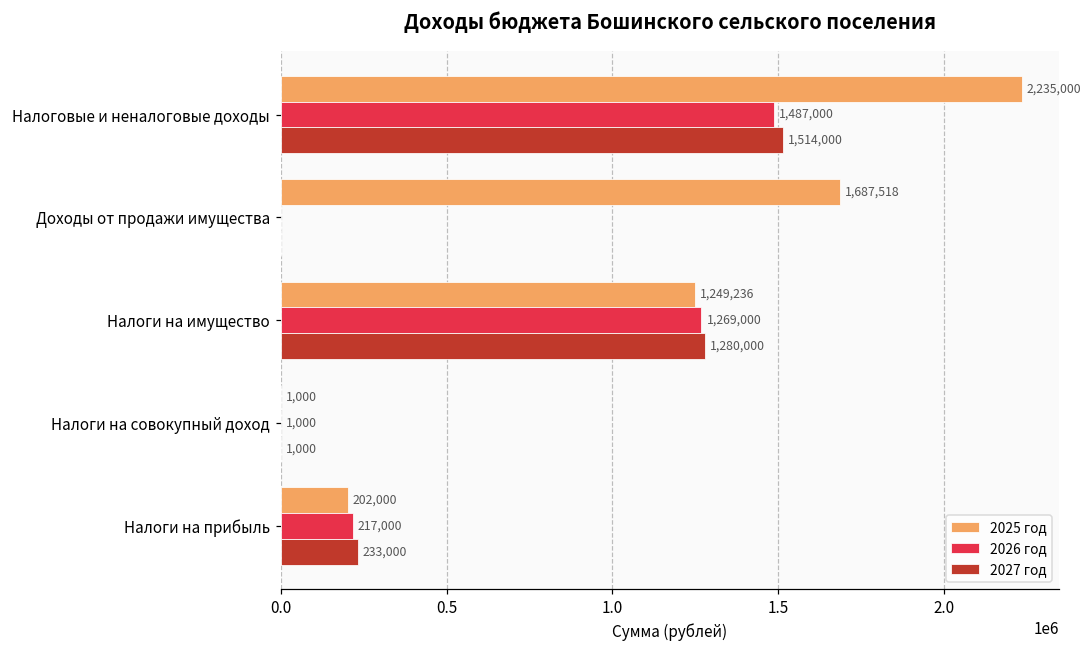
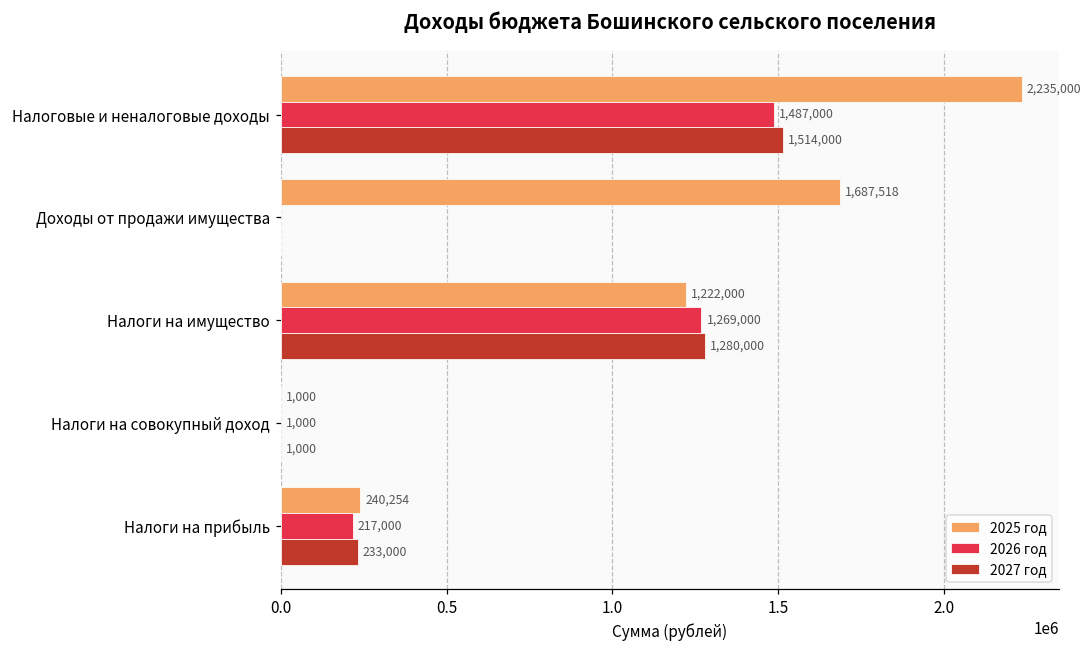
  {
    "2025 год": {
      "Налоговые и неналоговые доходы": "2,235,000",
      "Доходы от продажи имущества": "1,687,518",
-     "Налоги на имущество": "1,249,236",
+     "Налоги на имущество": "1,222,000",
      "Налоги на совокупный доход": "1,000",
-     "Налоги на прибыль": "202,000"
+     "Налоги на прибыль": "240,254"
    }
  }
